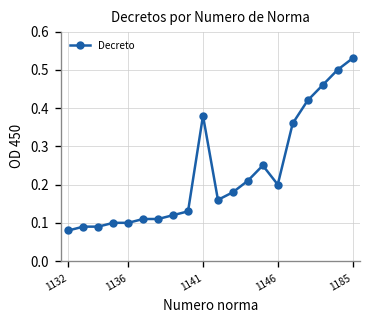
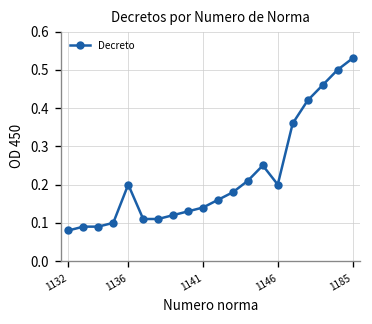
  {
    "1132": 0.08,
-   "1136": 0.1,
-   "1141": 0.38,
+   "1136": 0.2,
+   "1141": 0.14,
    "1146": 0.20,
    "1185": 0.53
  }
